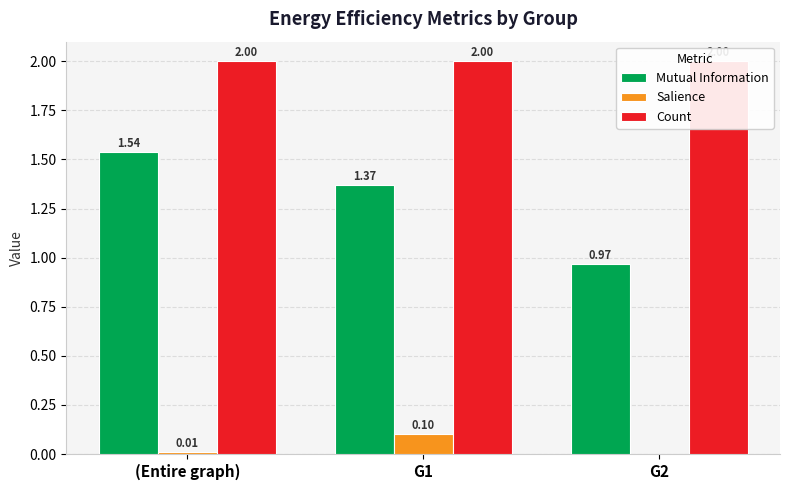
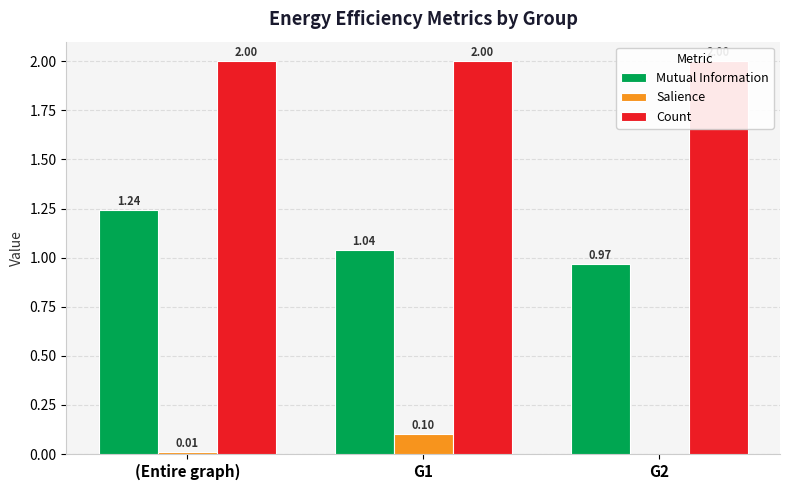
  {
    "Mutual Information": {
-     "(Entire graph)": 1.54,
-     "G1": 1.37,
+     "(Entire graph)": 1.24,
+     "G1": 1.04,
      "G2": 0.97
    },
    "Salience": {
      "(Entire graph)": 0.01,
      "G1": 0.10
    },
    "Count": {
      "(Entire graph)": 2.00,
      "G1": 2.00
    }
  }
